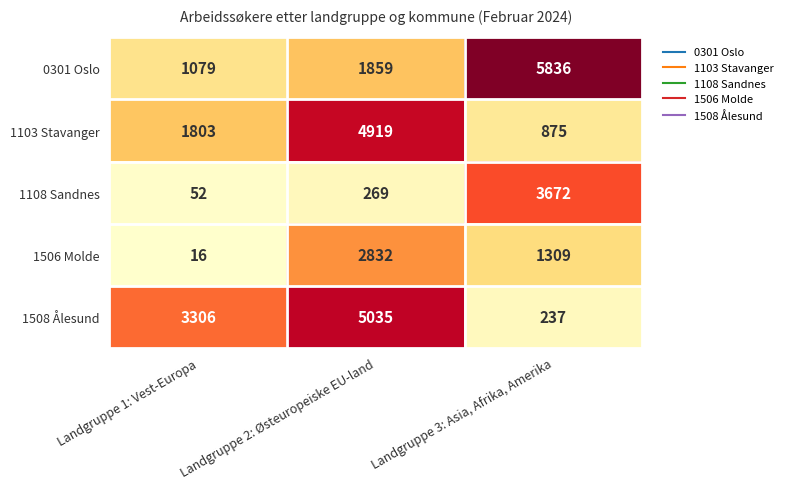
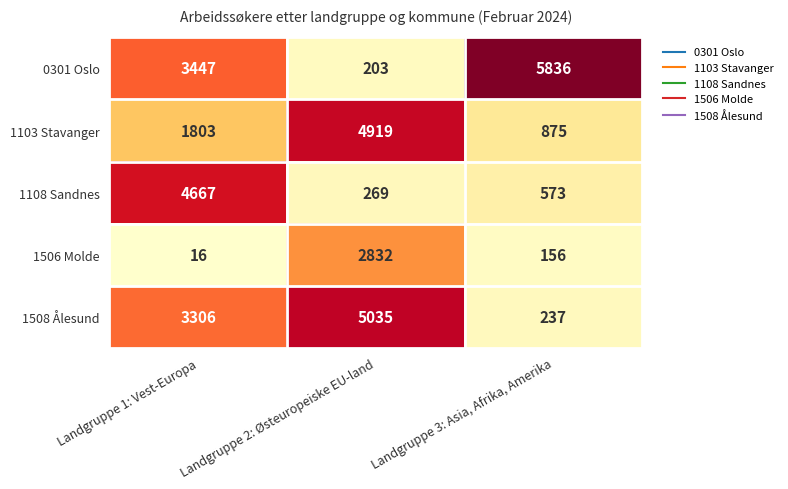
  {
    "0301 Oslo": {
-     "Landgruppe 1: Vest-Europa": 1079,
-     "Landgruppe 2: Østeuropeiske EU-land": 1859,
+     "Landgruppe 1: Vest-Europa": 3447,
+     "Landgruppe 2: Østeuropeiske EU-land": 203,
      "Landgruppe 3: Asia, Afrika, Amerika": 5836
    },
    "1103 Stavanger": {
      "Landgruppe 1: Vest-Europa": 1803,
      "Landgruppe 2: Østeuropeiske EU-land": 4919,
      "Landgruppe 3: Asia, Afrika, Amerika": 875
    },
    "1108 Sandnes": {
-     "Landgruppe 1: Vest-Europa": 52,
+     "Landgruppe 1: Vest-Europa": 4667,
      "Landgruppe 2: Østeuropeiske EU-land": 269,
-     "Landgruppe 3: Asia, Afrika, Amerika": 3672
+     "Landgruppe 3: Asia, Afrika, Amerika": 573
    },
    "1506 Molde": {
      "Landgruppe 1: Vest-Europa": 16,
      "Landgruppe 2: Østeuropeiske EU-land": 2832,
-     "Landgruppe 3: Asia, Afrika, Amerika": 1309
+     "Landgruppe 3: Asia, Afrika, Amerika": 156
    },
    "1508 Ålesund": {
      "Landgruppe 1: Vest-Europa": 3306,
      "Landgruppe 2: Østeuropeiske EU-land": 5035,
      "Landgruppe 3: Asia, Afrika, Amerika": 237
    }
  }
